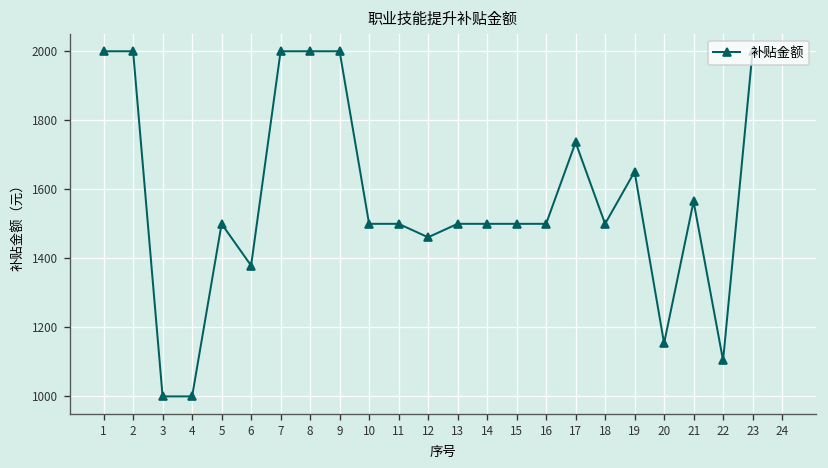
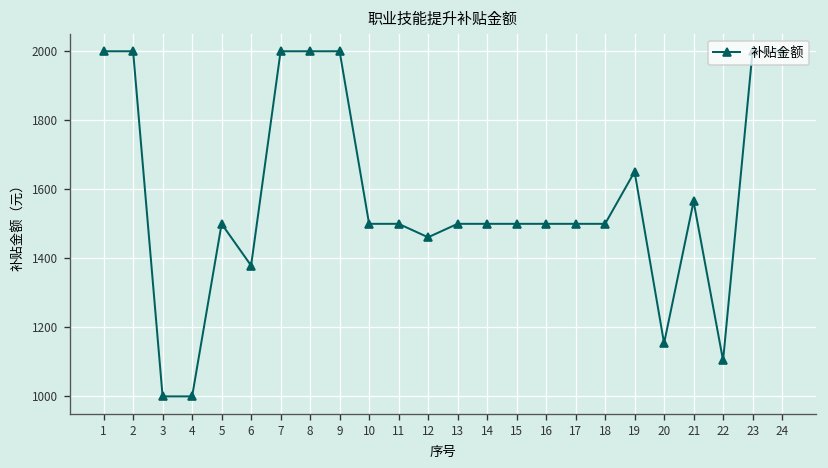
  {
    "1": 2000,
    "2": 2000,
    "3": 1000,
    "4": 1000,
    "5": 1500,
    "6": 1380,
    "7": 2000,
    "8": 2000,
    "9": 2000,
    "10": 1500,
    "11": 1500,
    "12": 1460,
    "13": 1500,
    "14": 1500,
    "15": 1500,
    "16": 1500,
-   "17": 1740,
+   "17": 1500,
    "18": 1500,
    "19": 1650,
    "20": 1150,
    "21": 1570,
    "22": 1100
  }
